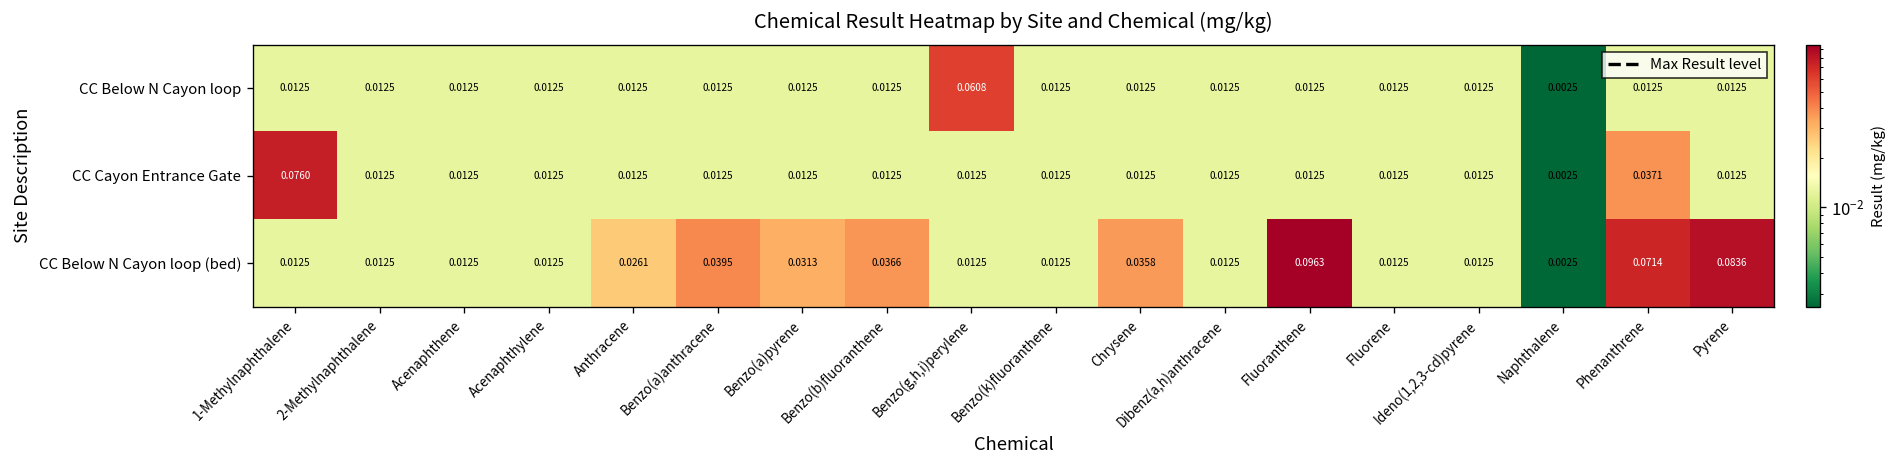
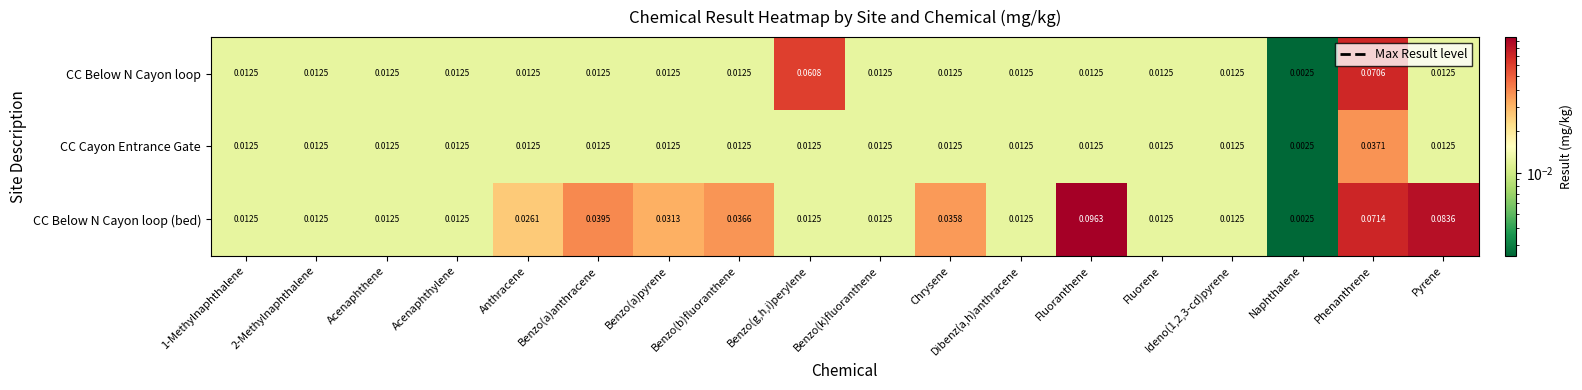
  {
    "CC Below N Cayon loop": {
      "1-Methylnaphthalene": 0.0125,
      "2-Methylnaphthalene": 0.0125,
      "Acenaphthene": 0.0125,
      "Acenaphthylene": 0.0125,
      "Anthracene": 0.0125,
      "Benzo(a)anthracene": 0.0125,
      "Benzo(a)pyrene": 0.0125,
      "Benzo(b)fluoranthene": 0.0125,
      "Benzo(g,h,i)perylene": 0.0608,
      "Benzo(k)fluoranthene": 0.0125,
      "Chrysene": 0.0125,
      "Dibenz(a,h)anthracene": 0.0125,
      "Fluoranthene": 0.0125,
      "Fluorene": 0.0125,
      "Ideno(1,2,3-cd)pyrene": 0.0125,
      "Naphthalene": 0.0025,
-     "Phenanthrene": 0.0125,
+     "Phenanthrene": 0.0706,
      "Pyrene": 0.0125
    },
    "CC Cayon Entrance Gate": {
-     "1-Methylnaphthalene": 0.0760,
+     "1-Methylnaphthalene": 0.0125,
      "2-Methylnaphthalene": 0.0125,
      "Acenaphthene": 0.0125,
      "Acenaphthylene": 0.0125,
      "Anthracene": 0.0125,
      "Benzo(a)anthracene": 0.0125,
      "Benzo(a)pyrene": 0.0125,
      "Benzo(b)fluoranthene": 0.0125,
      "Benzo(g,h,i)perylene": 0.0125,
      "Benzo(k)fluoranthene": 0.0125,
      "Chrysene": 0.0125,
      "Dibenz(a,h)anthracene": 0.0125,
      "Fluoranthene": 0.0125,
      "Fluorene": 0.0125,
      "Ideno(1,2,3-cd)pyrene": 0.0125,
      "Naphthalene": 0.0025,
      "Phenanthrene": 0.0371,
      "Pyrene": 0.0125
    },
    "CC Below N Cayon loop (bed)": {
      "1-Methylnaphthalene": 0.0125,
      "2-Methylnaphthalene": 0.0125,
      "Acenaphthene": 0.0125,
      "Acenaphthylene": 0.0125,
      "Anthracene": 0.0261,
      "Benzo(a)anthracene": 0.0395,
      "Benzo(a)pyrene": 0.0313,
      "Benzo(b)fluoranthene": 0.0366,
      "Benzo(g,h,i)perylene": 0.0125,
      "Benzo(k)fluoranthene": 0.0125,
      "Chrysene": 0.0358,
      "Dibenz(a,h)anthracene": 0.0125,
      "Fluoranthene": 0.0963,
      "Fluorene": 0.0125,
      "Ideno(1,2,3-cd)pyrene": 0.0125,
      "Naphthalene": 0.0025,
      "Phenanthrene": 0.0714,
      "Pyrene": 0.0836
    }
  }
